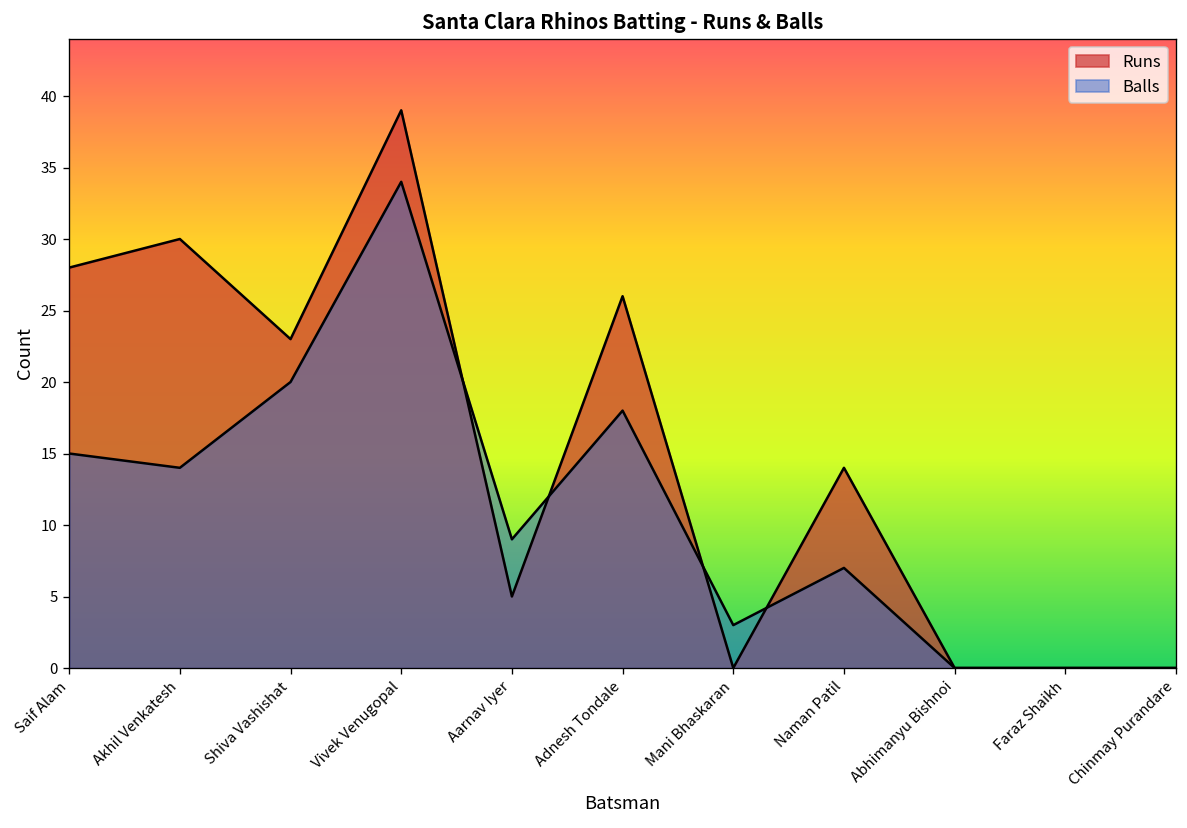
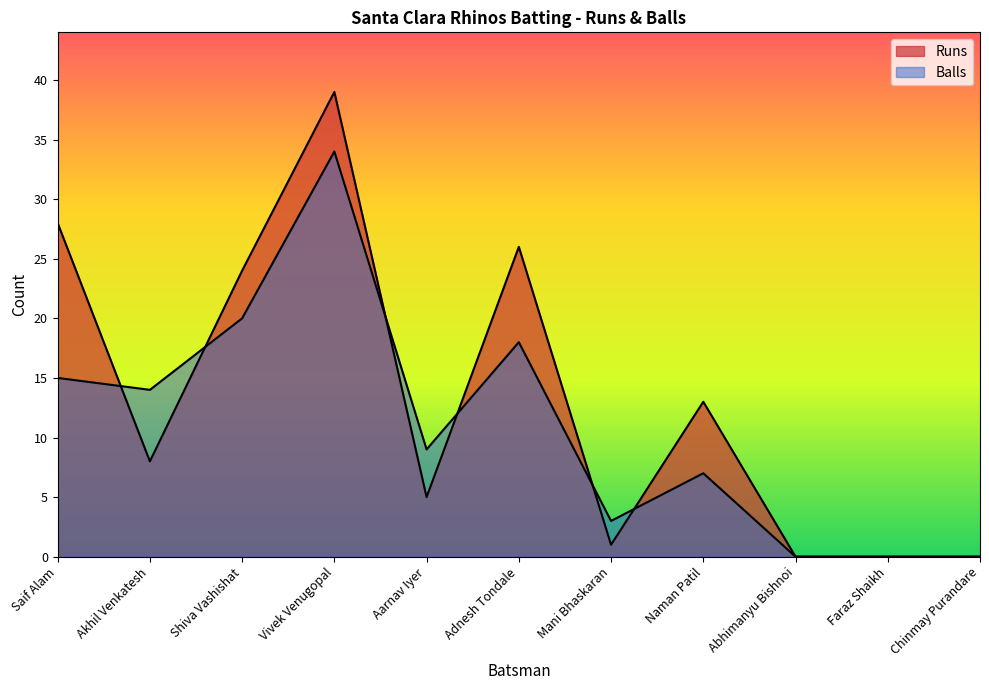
  {
    "Runs": {
      "Saif Alam": 28,
-     "Akhil Venkatesh": 30,
-     "Shiva Vashishat": 23,
+     "Akhil Venkatesh": 8,
+     "Shiva Vashishat": 24,
      "Vivek Venugopal": 39,
      "Aarnav Iyer": 5,
      "Adnesh Tondale": 26,
-     "Mani Bhaskaran": 0,
-     "Naman Patil": 14
+     "Mani Bhaskaran": 1,
+     "Naman Patil": 13
    },
    "Balls": {
      "Saif Alam": 15,
      "Akhil Venkatesh": 14,
      "Shiva Vashishat": 20,
      "Vivek Venugopal": 34,
      "Aarnav Iyer": 9,
      "Adnesh Tondale": 18,
      "Mani Bhaskaran": 3,
      "Naman Patil": 7
    }
  }
